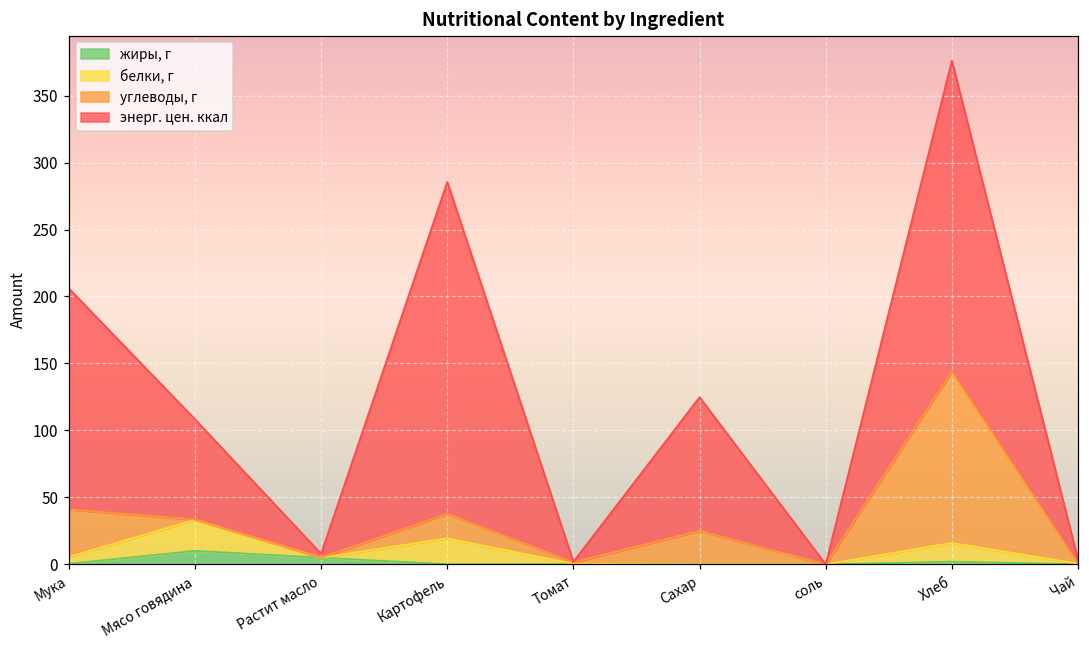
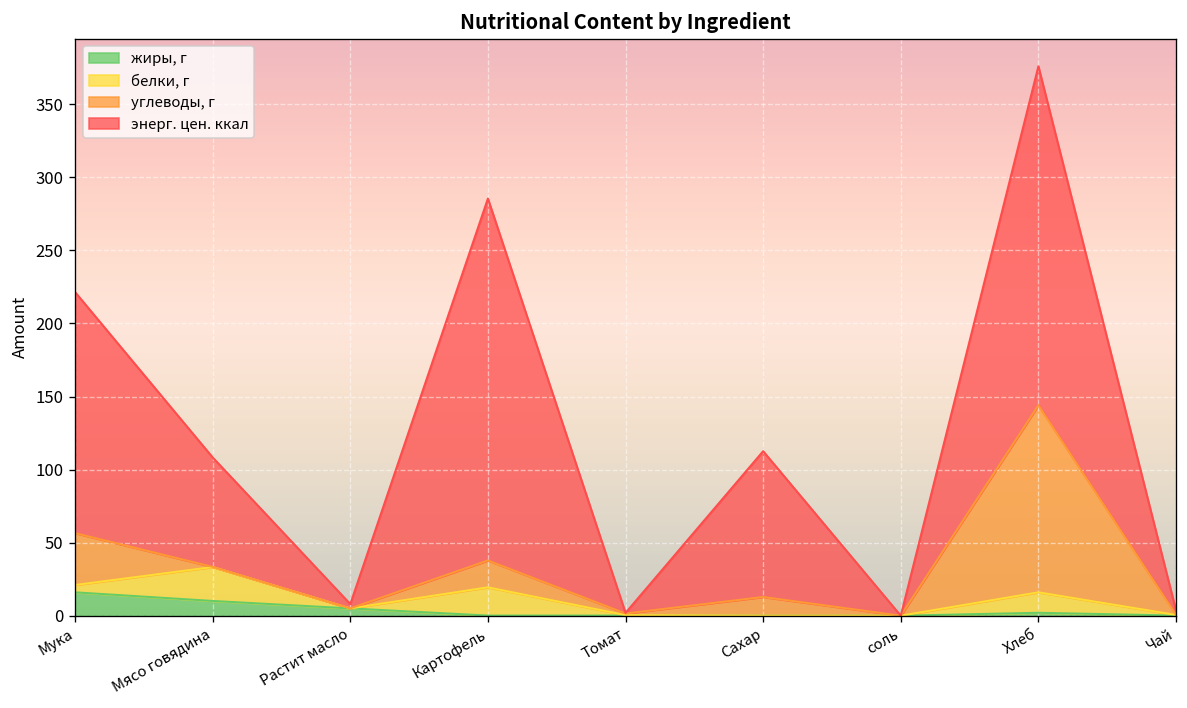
  {
    "жиры, г": {
-     "Мука": 1,
+     "Мука": 16,
      "Мясо говядина": 10,
      "Картофель": 0,
      "Хлеб": 2
    },
    "белки, г": {
      "Мука": 5,
      "Картофель": 19,
      "Хлеб": 14
    },
    "углеводы, г": {
      "Мука": 36,
      "Картофель": 18,
-     "Сахар": 25,
+     "Сахар": 13,
      "Хлеб": 128
    },
    "энерг. цен. ккал": {
      "Мука": 165,
      "Мясо говядина": 75,
      "Растит масло": 3,
      "Картофель": 248,
      "Сахар": 100,
      "Хлеб": 232,
      "Чай": 3
    }
  }
